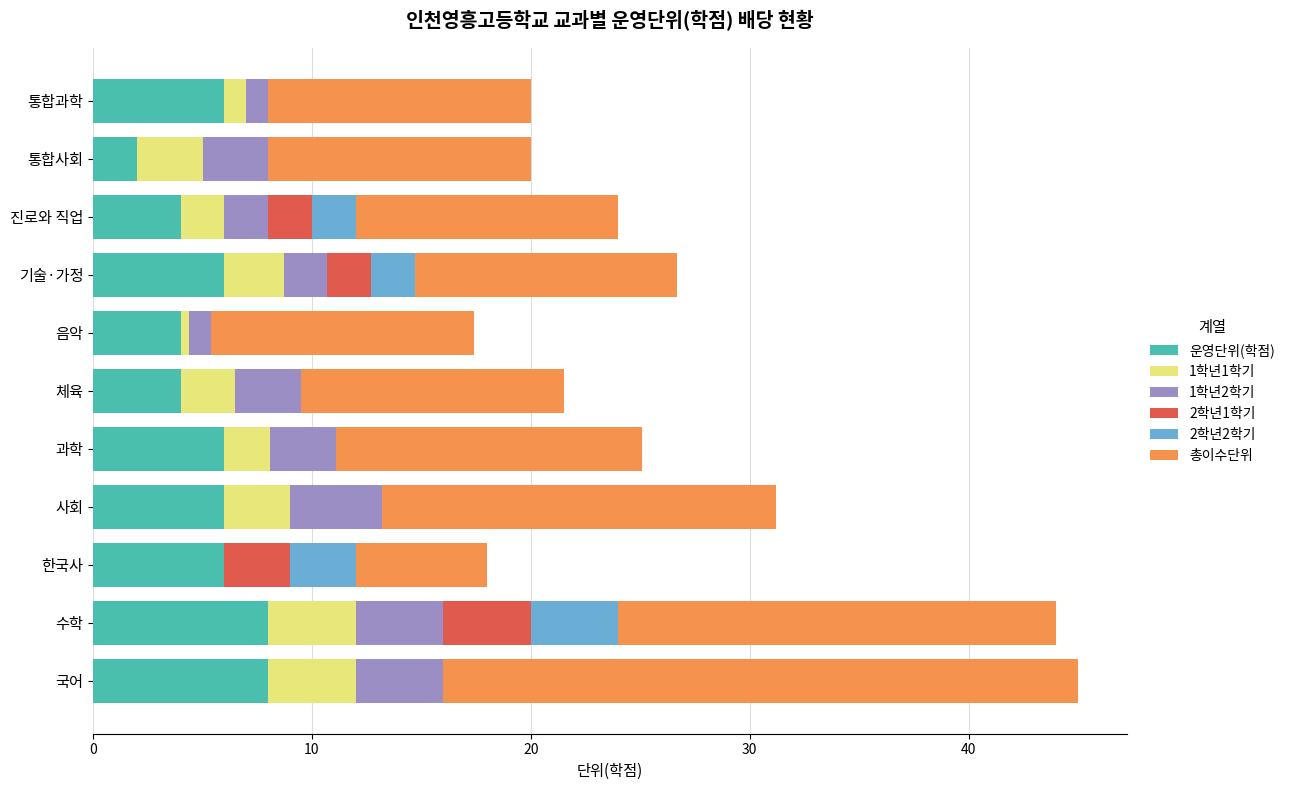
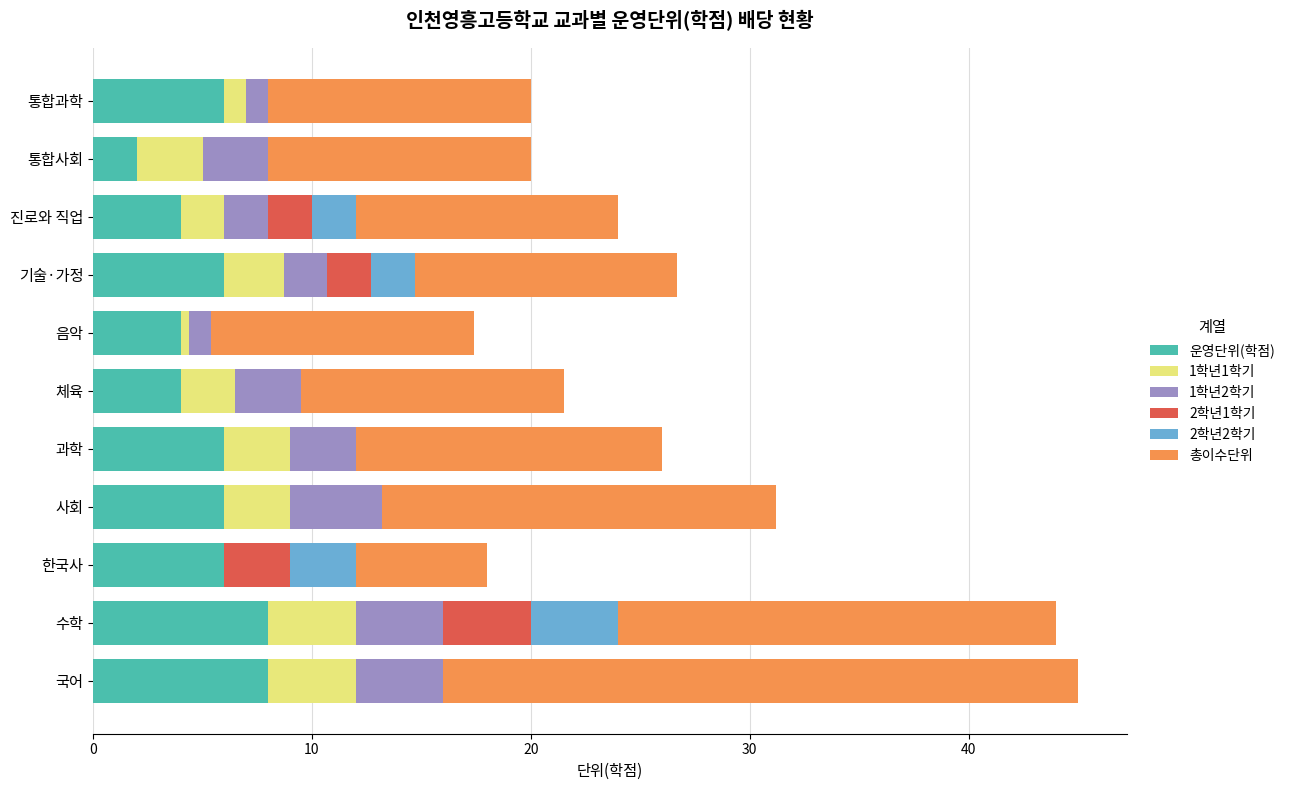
  {
    "1학년1학기": {
      "통합과학": 1.0,
      "통합사회": 3.0,
      "진로와 직업": 2.0,
      "기술·가정": 2.7,
      "음악": 0.4,
      "체육": 2.5,
-     "과학": 2.1,
+     "과학": 3.0,
      "사회": 3.0,
      "한국사": 0.0,
      "수학": 4.0,
      "국어": 4.0
    },
    "1학년2학기": {
      "통합과학": 1.0,
      "통합사회": 3.0,
      "진로와 직업": 2.0,
      "기술·가정": 2.0,
      "음악": 1.0,
      "체육": 3.0,
      "과학": 3.0,
      "사회": 4.2,
      "한국사": 0.0,
      "수학": 4.0,
      "국어": 4.0
    }
  }
